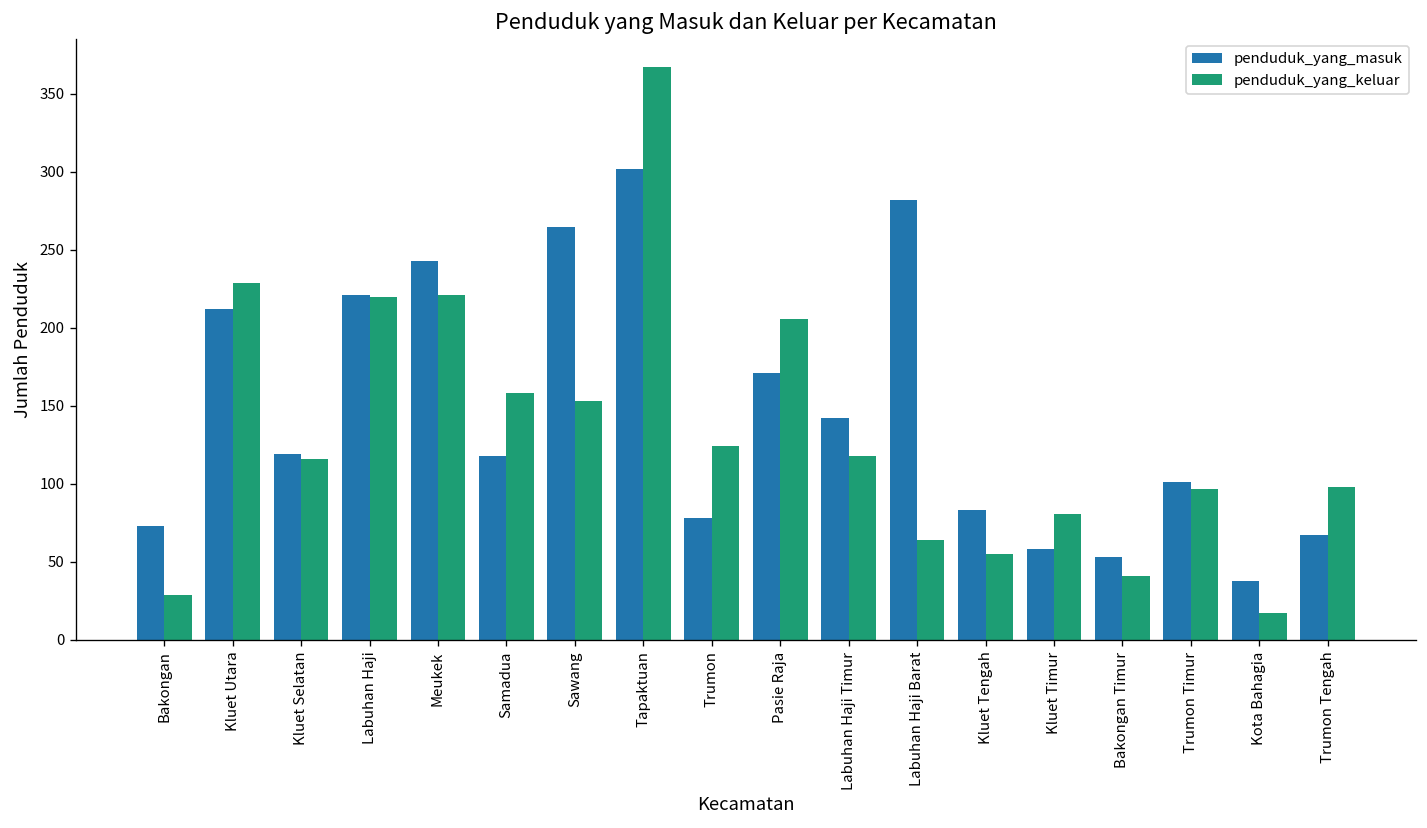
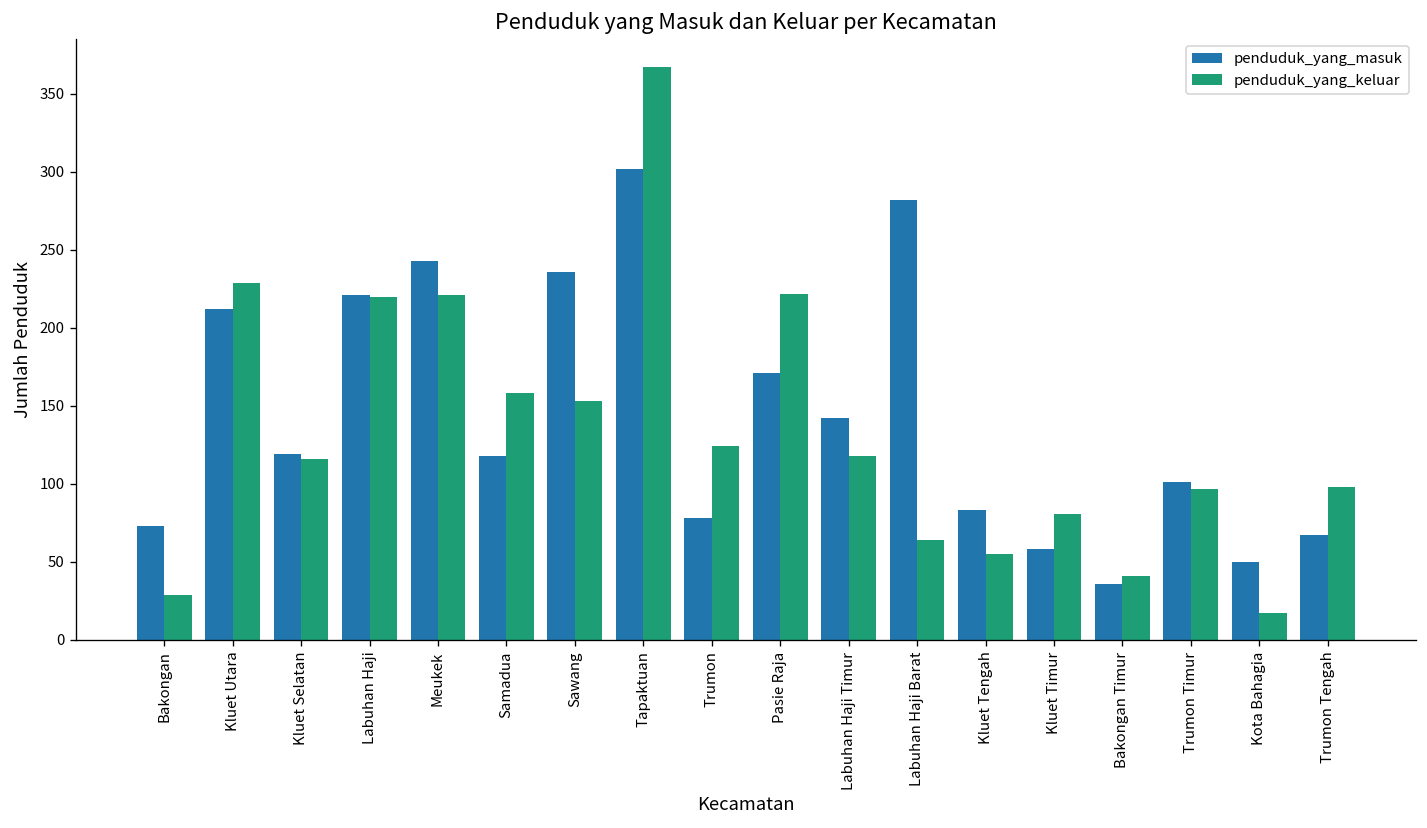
  {
    "penduduk_yang_masuk": {
      "Bakongan": 73,
      "Kluet Utara": 212,
      "Kluet Selatan": 119,
      "Labuhan Haji": 221,
      "Meukek": 243,
      "Samadua": 118,
-     "Sawang": 265,
+     "Sawang": 236,
      "Tapaktuan": 302,
      "Trumon": 78,
      "Pasie Raja": 171,
      "Labuhan Haji Timur": 142,
      "Labuhan Haji Barat": 282,
      "Kluet Tengah": 83,
      "Kluet Timur": 58,
-     "Bakongan Timur": 53,
+     "Bakongan Timur": 36,
      "Trumon Timur": 101,
-     "Kota Bahagia": 38,
+     "Kota Bahagia": 50,
      "Trumon Tengah": 67
    },
    "penduduk_yang_keluar": {
      "Bakongan": 29,
      "Kluet Utara": 229,
      "Kluet Selatan": 116,
      "Labuhan Haji": 220,
      "Meukek": 221,
      "Samadua": 158,
      "Sawang": 153,
      "Tapaktuan": 367,
      "Trumon": 124,
-     "Pasie Raja": 206,
+     "Pasie Raja": 222,
      "Labuhan Haji Timur": 118,
      "Labuhan Haji Barat": 64,
      "Kluet Tengah": 55,
      "Kluet Timur": 81,
      "Bakongan Timur": 41,
      "Trumon Timur": 97,
      "Kota Bahagia": 17,
      "Trumon Tengah": 98
    }
  }
